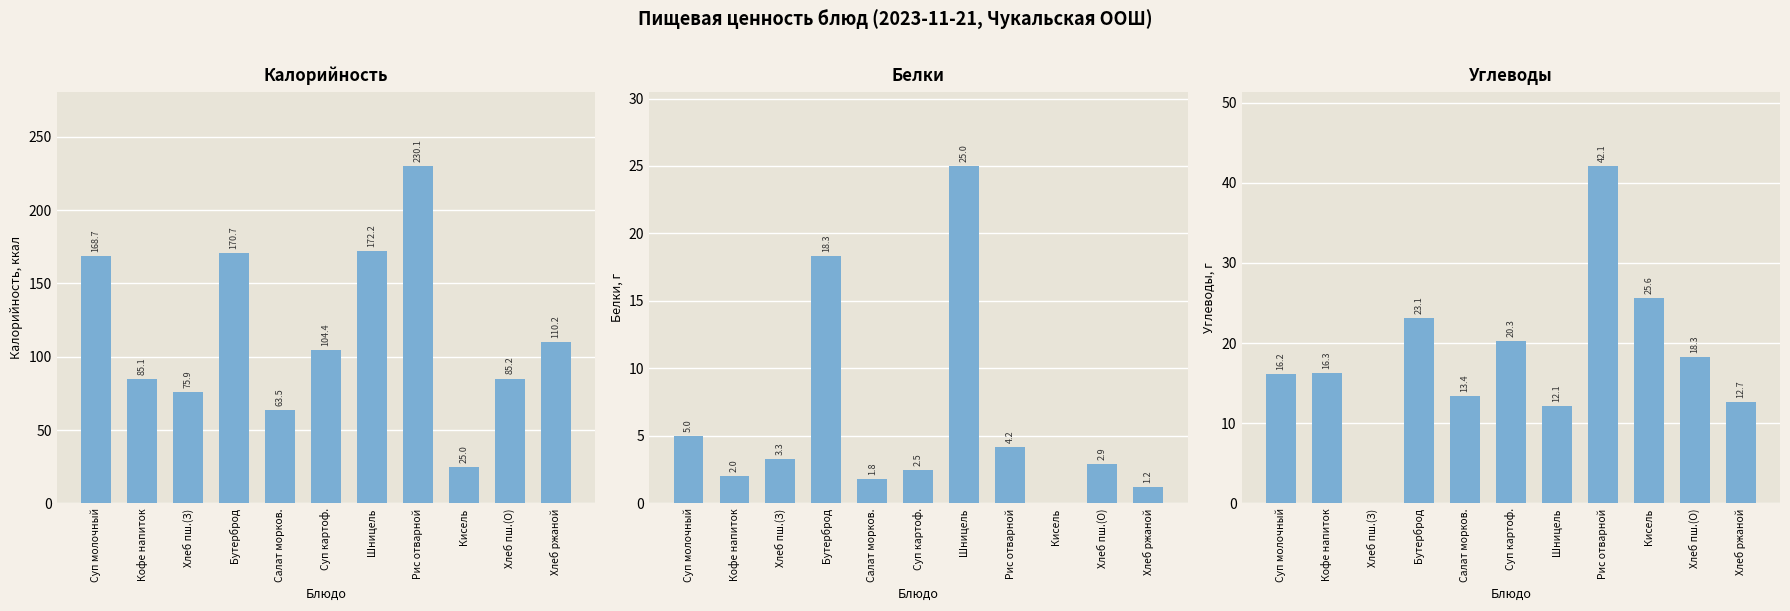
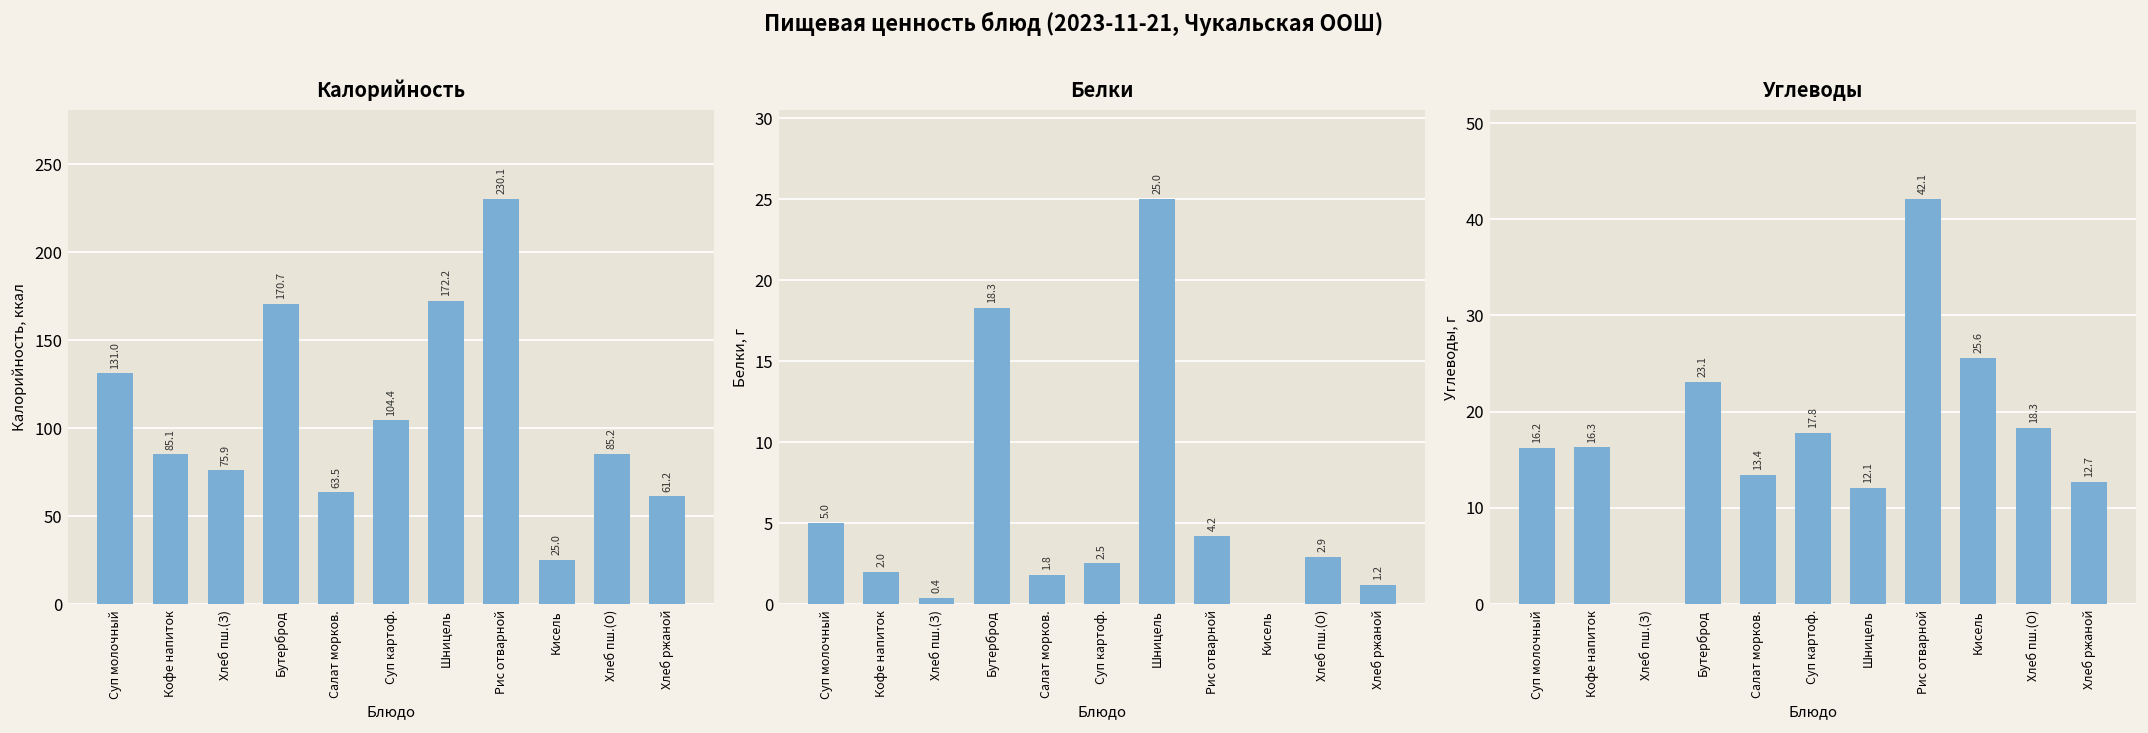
  {
    "Калорийность": {
-     "Суп молочный": 168.7,
+     "Суп молочный": 131.0,
      "Кофе напиток": 85.1,
      "Хлеб пш.(З)": 75.9,
      "Бутерброд": 170.7,
      "Салат морков.": 63.5,
      "Суп картоф.": 104.4,
      "Шницель": 172.2,
      "Рис отварной": 230.1,
      "Кисель": 25.0,
      "Хлеб пш.(О)": 85.2,
-     "Хлеб ржаной": 110.2
+     "Хлеб ржаной": 61.2
    },
    "Белки": {
      "Суп молочный": 5.0,
      "Кофе напиток": 2.0,
-     "Хлеб пш.(З)": 3.3,
+     "Хлеб пш.(З)": 0.4,
      "Бутерброд": 18.3,
      "Салат морков.": 1.8,
      "Суп картоф.": 2.5,
      "Шницель": 25.0,
      "Рис отварной": 4.2,
      "Хлеб пш.(О)": 2.9,
      "Хлеб ржаной": 1.2
    },
    "Углеводы": {
      "Суп молочный": 16.2,
      "Кофе напиток": 16.3,
      "Бутерброд": 23.1,
      "Салат морков.": 13.4,
-     "Суп картоф.": 20.3,
+     "Суп картоф.": 17.8,
      "Шницель": 12.1,
      "Рис отварной": 42.1,
      "Кисель": 25.6,
      "Хлеб пш.(О)": 18.3,
      "Хлеб ржаной": 12.7
    }
  }
